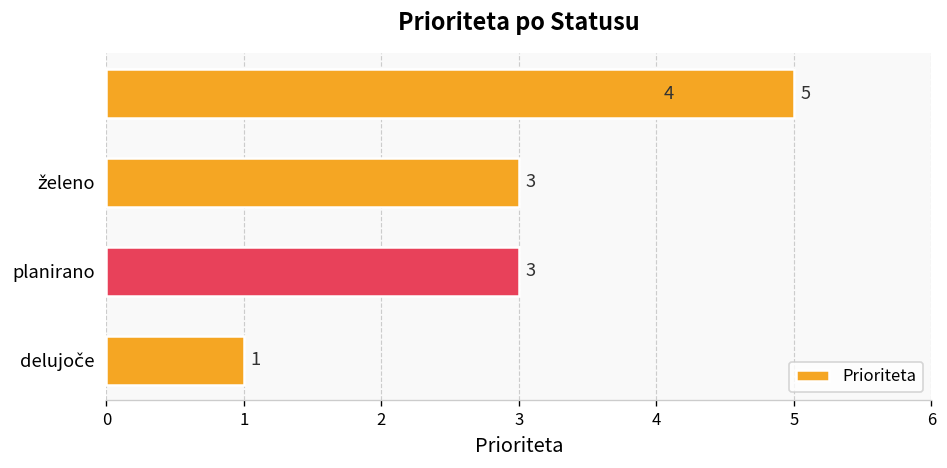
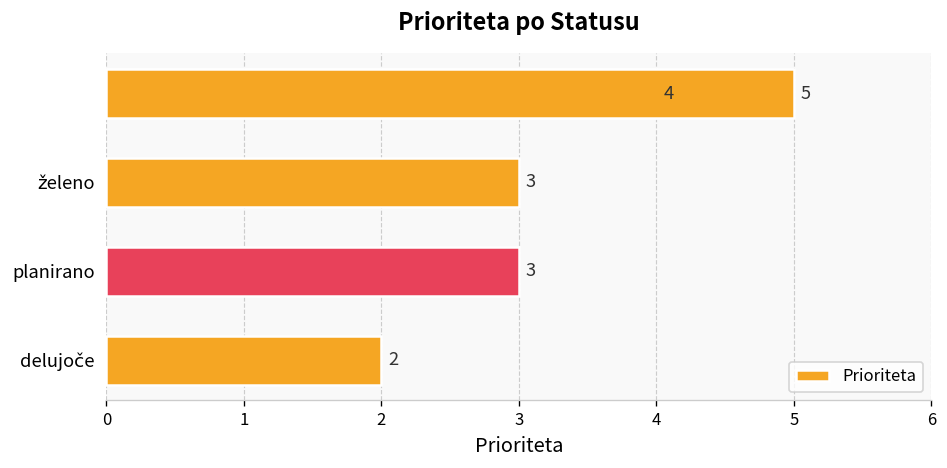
  {
    "želeno": 3,
    "planirano": 3,
-   "delujoče": 1
+   "delujoče": 2
  }
